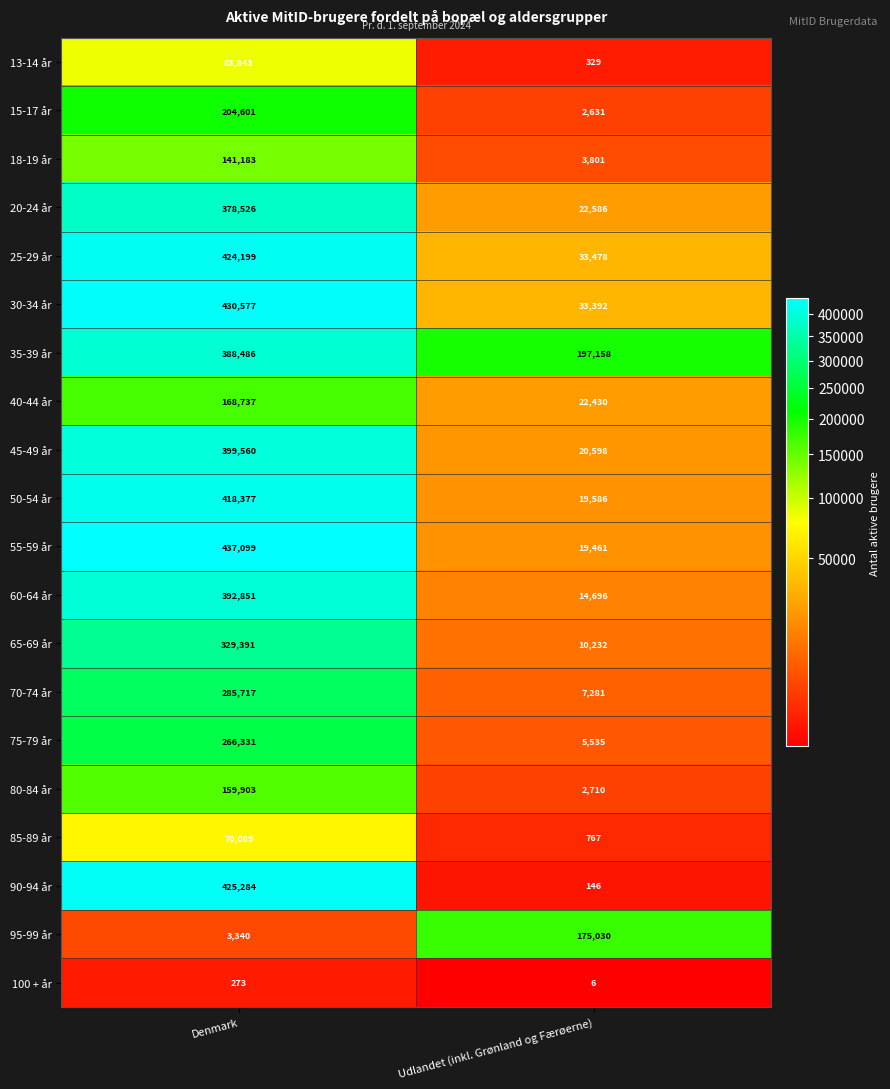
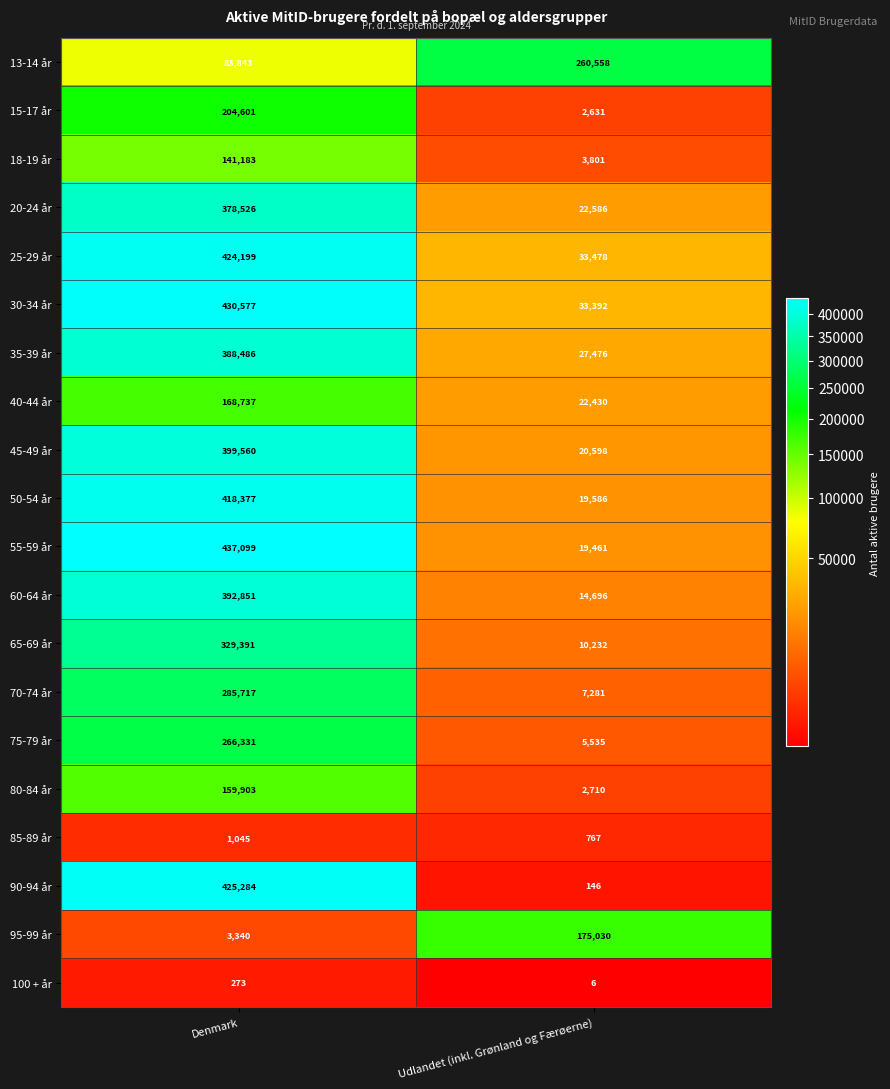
  {
    "13-14 år": {
      "Denmark": "83,843",
-     "Udlandet (inkl. Grønland og Færøerne)": "329"
+     "Udlandet (inkl. Grønland og Færøerne)": "260,558"
    },
    "15-17 år": {
      "Denmark": "204,601",
      "Udlandet (inkl. Grønland og Færøerne)": "2,631"
    },
    "18-19 år": {
      "Denmark": "141,183",
      "Udlandet (inkl. Grønland og Færøerne)": "3,801"
    },
    "20-24 år": {
      "Denmark": "378,526",
      "Udlandet (inkl. Grønland og Færøerne)": "22,586"
    },
    "25-29 år": {
      "Denmark": "424,199",
      "Udlandet (inkl. Grønland og Færøerne)": "33,478"
    },
    "30-34 år": {
      "Denmark": "430,577",
      "Udlandet (inkl. Grønland og Færøerne)": "33,392"
    },
    "35-39 år": {
      "Denmark": "388,486",
-     "Udlandet (inkl. Grønland og Færøerne)": "197,158"
+     "Udlandet (inkl. Grønland og Færøerne)": "27,476"
    },
    "40-44 år": {
      "Denmark": "168,737",
      "Udlandet (inkl. Grønland og Færøerne)": "22,430"
    },
    "45-49 år": {
      "Denmark": "399,560",
      "Udlandet (inkl. Grønland og Færøerne)": "20,598"
    },
    "50-54 år": {
      "Denmark": "418,377",
      "Udlandet (inkl. Grønland og Færøerne)": "19,586"
    },
    "55-59 år": {
      "Denmark": "437,099",
      "Udlandet (inkl. Grønland og Færøerne)": "19,461"
    },
    "60-64 år": {
      "Denmark": "392,851",
      "Udlandet (inkl. Grønland og Færøerne)": "14,696"
    },
    "65-69 år": {
      "Denmark": "329,391",
      "Udlandet (inkl. Grønland og Færøerne)": "10,232"
    },
    "70-74 år": {
      "Denmark": "285,717",
      "Udlandet (inkl. Grønland og Færøerne)": "7,281"
    },
    "75-79 år": {
      "Denmark": "266,331",
      "Udlandet (inkl. Grønland og Færøerne)": "5,535"
    },
    "80-84 år": {
      "Denmark": "159,903",
      "Udlandet (inkl. Grønland og Færøerne)": "2,710"
    },
    "85-89 år": {
-     "Denmark": "70,089",
+     "Denmark": "1,045",
      "Udlandet (inkl. Grønland og Færøerne)": "767"
    },
    "90-94 år": {
      "Denmark": "425,284",
      "Udlandet (inkl. Grønland og Færøerne)": "146"
    },
    "95-99 år": {
      "Denmark": "3,340",
      "Udlandet (inkl. Grønland og Færøerne)": "175,030"
    },
    "100 + år": {
      "Denmark": "273",
      "Udlandet (inkl. Grønland og Færøerne)": "6"
    }
  }
